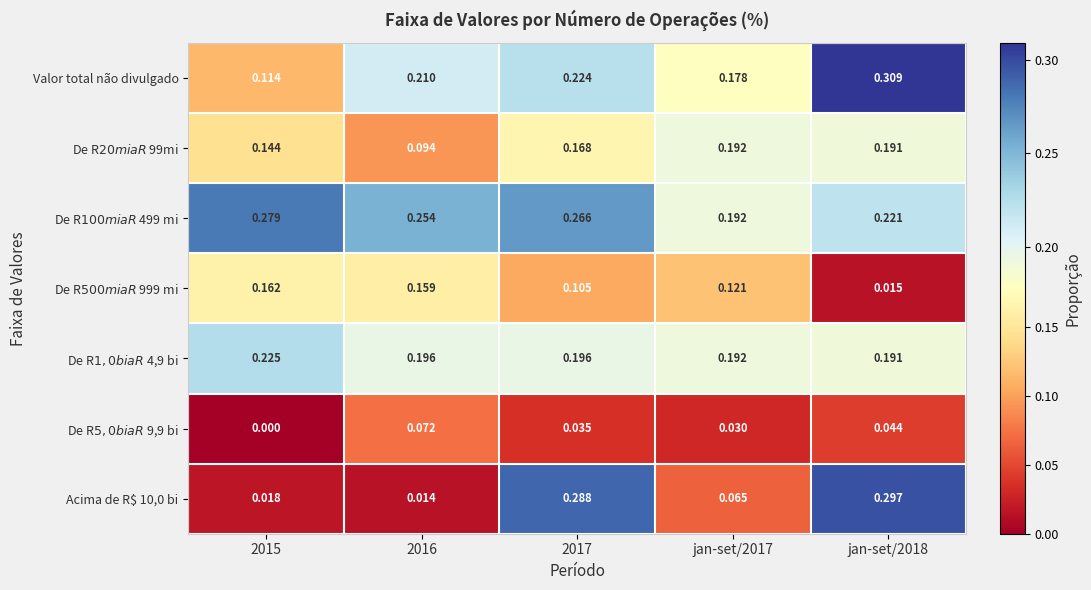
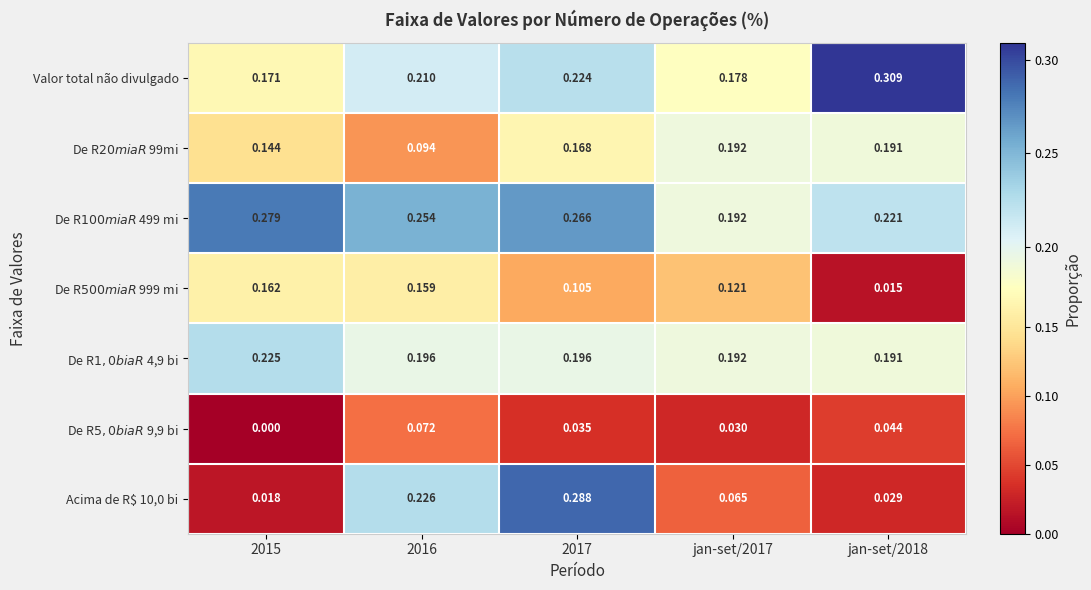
  {
    "Valor total não divulgado": {
-     "2015": 0.114,
+     "2015": 0.171,
      "2016": 0.210,
      "2017": 0.224,
      "jan-set/2017": 0.178,
      "jan-set/2018": 0.309
    },
    "Acima de R$ 10,0 bi": {
      "2015": 0.018,
-     "2016": 0.014,
+     "2016": 0.226,
      "2017": 0.288,
      "jan-set/2017": 0.065,
-     "jan-set/2018": 0.297
+     "jan-set/2018": 0.029
    }
  }
